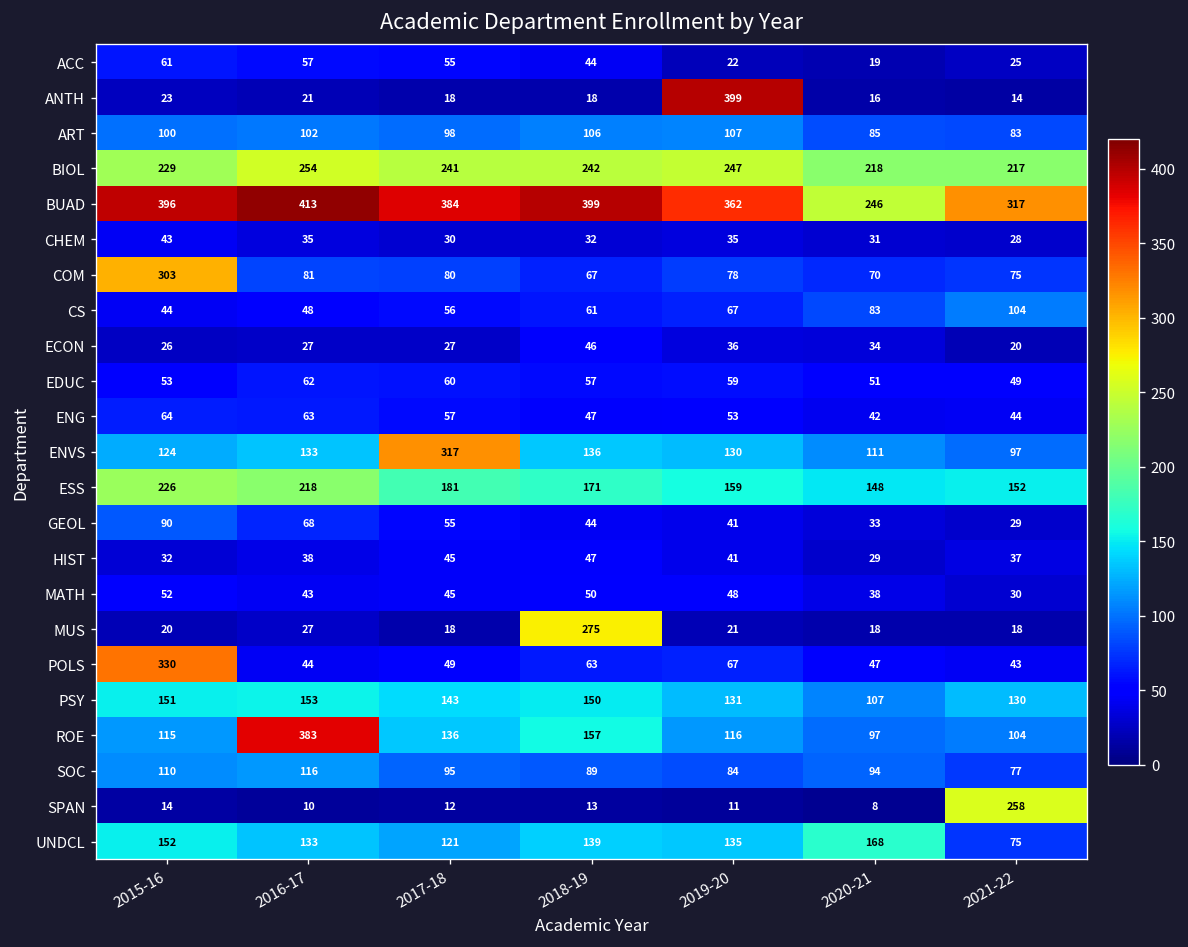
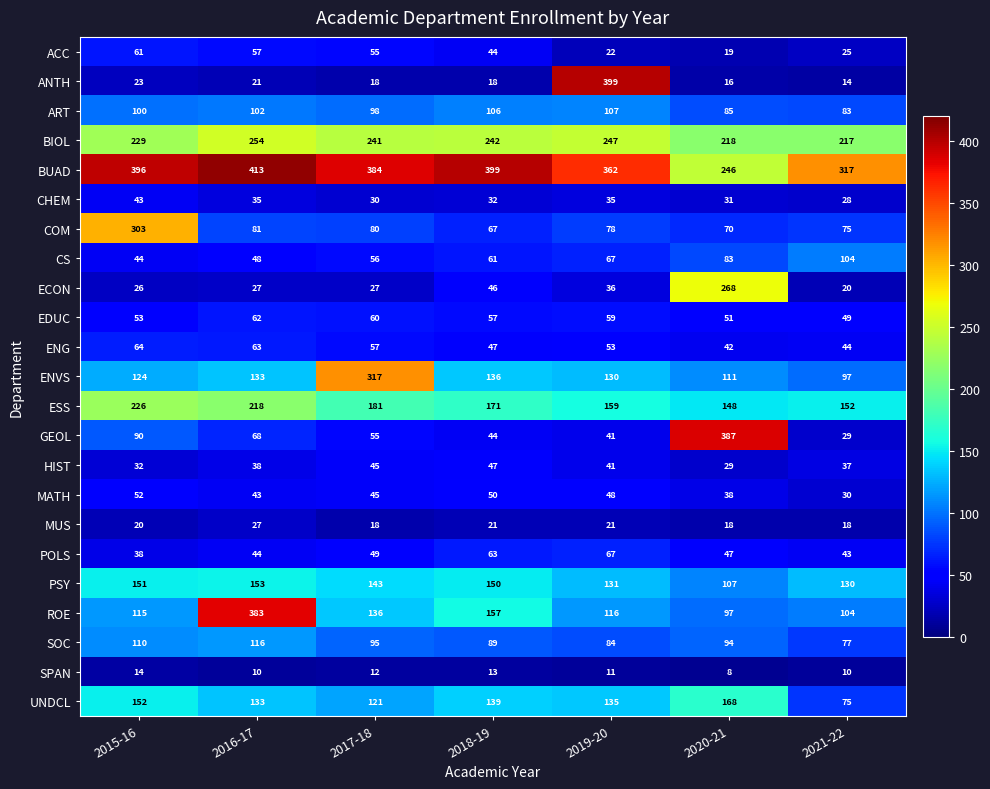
  {
    "ACC": {
      "2015-16": 61,
      "2016-17": 57,
      "2017-18": 55,
      "2018-19": 44,
      "2019-20": 22,
      "2020-21": 19,
      "2021-22": 25
    },
    "ANTH": {
      "2015-16": 23,
      "2016-17": 21,
      "2017-18": 18,
      "2018-19": 18,
      "2019-20": 399,
      "2020-21": 16,
      "2021-22": 14
    },
    "ART": {
      "2015-16": 100,
      "2016-17": 102,
      "2017-18": 98,
      "2018-19": 106,
      "2019-20": 107,
      "2020-21": 85,
      "2021-22": 83
    },
    "BIOL": {
      "2015-16": 229,
      "2016-17": 254,
      "2017-18": 241,
      "2018-19": 242,
      "2019-20": 247,
      "2020-21": 218,
      "2021-22": 217
    },
    "BUAD": {
      "2015-16": 396,
      "2016-17": 413,
      "2017-18": 384,
      "2018-19": 399,
      "2019-20": 362,
      "2020-21": 246,
      "2021-22": 317
    },
    "CHEM": {
      "2015-16": 43,
      "2016-17": 35,
      "2017-18": 30,
      "2018-19": 32,
      "2019-20": 35,
      "2020-21": 31,
      "2021-22": 28
    },
    "COM": {
      "2015-16": 303,
      "2016-17": 81,
      "2017-18": 80,
      "2018-19": 67,
      "2019-20": 78,
      "2020-21": 70,
      "2021-22": 75
    },
    "CS": {
      "2015-16": 44,
      "2016-17": 48,
      "2017-18": 56,
      "2018-19": 61,
      "2019-20": 67,
      "2020-21": 83,
      "2021-22": 104
    },
    "ECON": {
      "2015-16": 26,
      "2016-17": 27,
      "2017-18": 27,
      "2018-19": 46,
      "2019-20": 36,
-     "2020-21": 34,
+     "2020-21": 268,
      "2021-22": 20
    },
    "EDUC": {
      "2015-16": 53,
      "2016-17": 62,
      "2017-18": 60,
      "2018-19": 57,
      "2019-20": 59,
      "2020-21": 51,
      "2021-22": 49
    },
    "ENG": {
      "2015-16": 64,
      "2016-17": 63,
      "2017-18": 57,
      "2018-19": 47,
      "2019-20": 53,
      "2020-21": 42,
      "2021-22": 44
    },
    "ENVS": {
      "2015-16": 124,
      "2016-17": 133,
      "2017-18": 317,
      "2018-19": 136,
      "2019-20": 130,
      "2020-21": 111,
      "2021-22": 97
    },
    "ESS": {
      "2015-16": 226,
      "2016-17": 218,
      "2017-18": 181,
      "2018-19": 171,
      "2019-20": 159,
      "2020-21": 148,
      "2021-22": 152
    },
    "GEOL": {
      "2015-16": 90,
      "2016-17": 68,
      "2017-18": 55,
      "2018-19": 44,
      "2019-20": 41,
-     "2020-21": 33,
+     "2020-21": 387,
      "2021-22": 29
    },
    "HIST": {
      "2015-16": 32,
      "2016-17": 38,
      "2017-18": 45,
      "2018-19": 47,
      "2019-20": 41,
      "2020-21": 29,
      "2021-22": 37
    },
    "MATH": {
      "2015-16": 52,
      "2016-17": 43,
      "2017-18": 45,
      "2018-19": 50,
      "2019-20": 48,
      "2020-21": 38,
      "2021-22": 30
    },
    "MUS": {
      "2015-16": 20,
      "2016-17": 27,
      "2017-18": 18,
-     "2018-19": 275,
+     "2018-19": 21,
      "2019-20": 21,
      "2020-21": 18,
      "2021-22": 18
    },
    "POLS": {
-     "2015-16": 330,
+     "2015-16": 38,
      "2016-17": 44,
      "2017-18": 49,
      "2018-19": 63,
      "2019-20": 67,
      "2020-21": 47,
      "2021-22": 43
    },
    "PSY": {
      "2015-16": 151,
      "2016-17": 153,
      "2017-18": 143,
      "2018-19": 150,
      "2019-20": 131,
      "2020-21": 107,
      "2021-22": 130
    },
    "ROE": {
      "2015-16": 115,
      "2016-17": 383,
      "2017-18": 136,
      "2018-19": 157,
      "2019-20": 116,
      "2020-21": 97,
      "2021-22": 104
    },
    "SOC": {
      "2015-16": 110,
      "2016-17": 116,
      "2017-18": 95,
      "2018-19": 89,
      "2019-20": 84,
      "2020-21": 94,
      "2021-22": 77
    },
    "SPAN": {
      "2015-16": 14,
      "2016-17": 10,
      "2017-18": 12,
      "2018-19": 13,
      "2019-20": 11,
      "2020-21": 8,
-     "2021-22": 258
+     "2021-22": 10
    },
    "UNDCL": {
      "2015-16": 152,
      "2016-17": 133,
      "2017-18": 121,
      "2018-19": 139,
      "2019-20": 135,
      "2020-21": 168,
      "2021-22": 75
    }
  }
